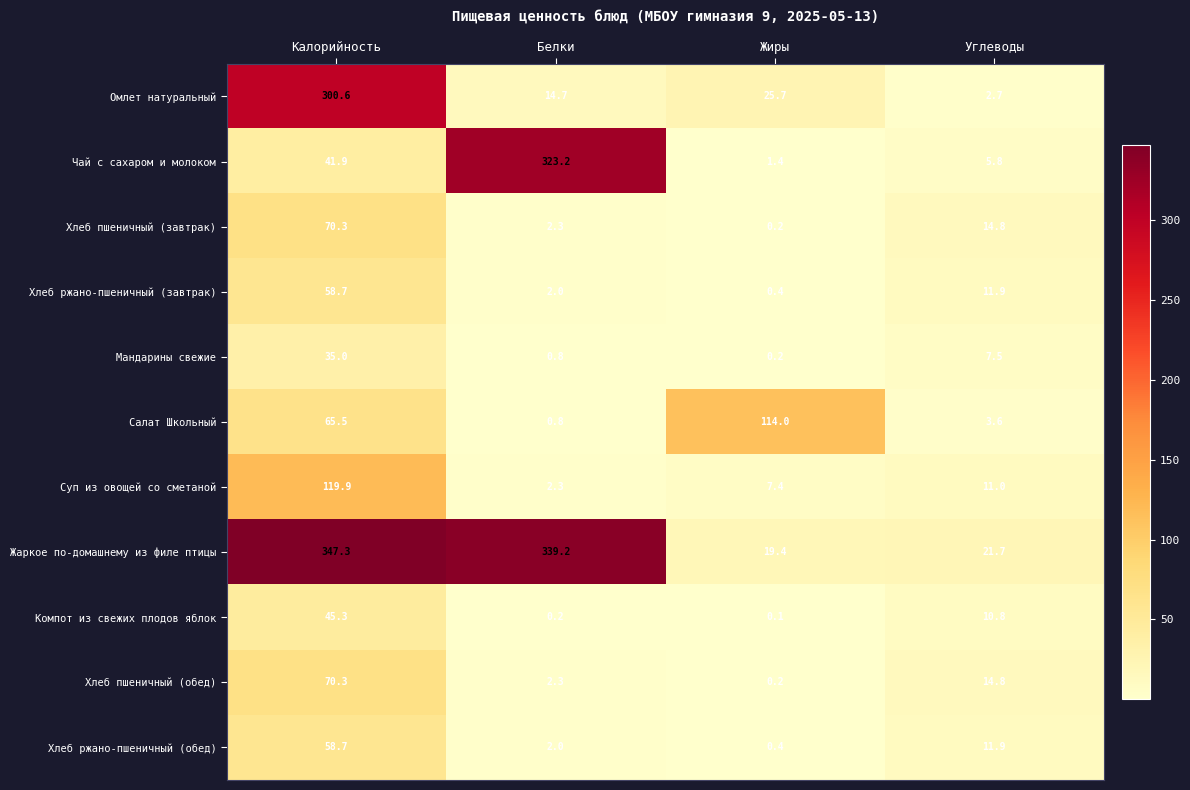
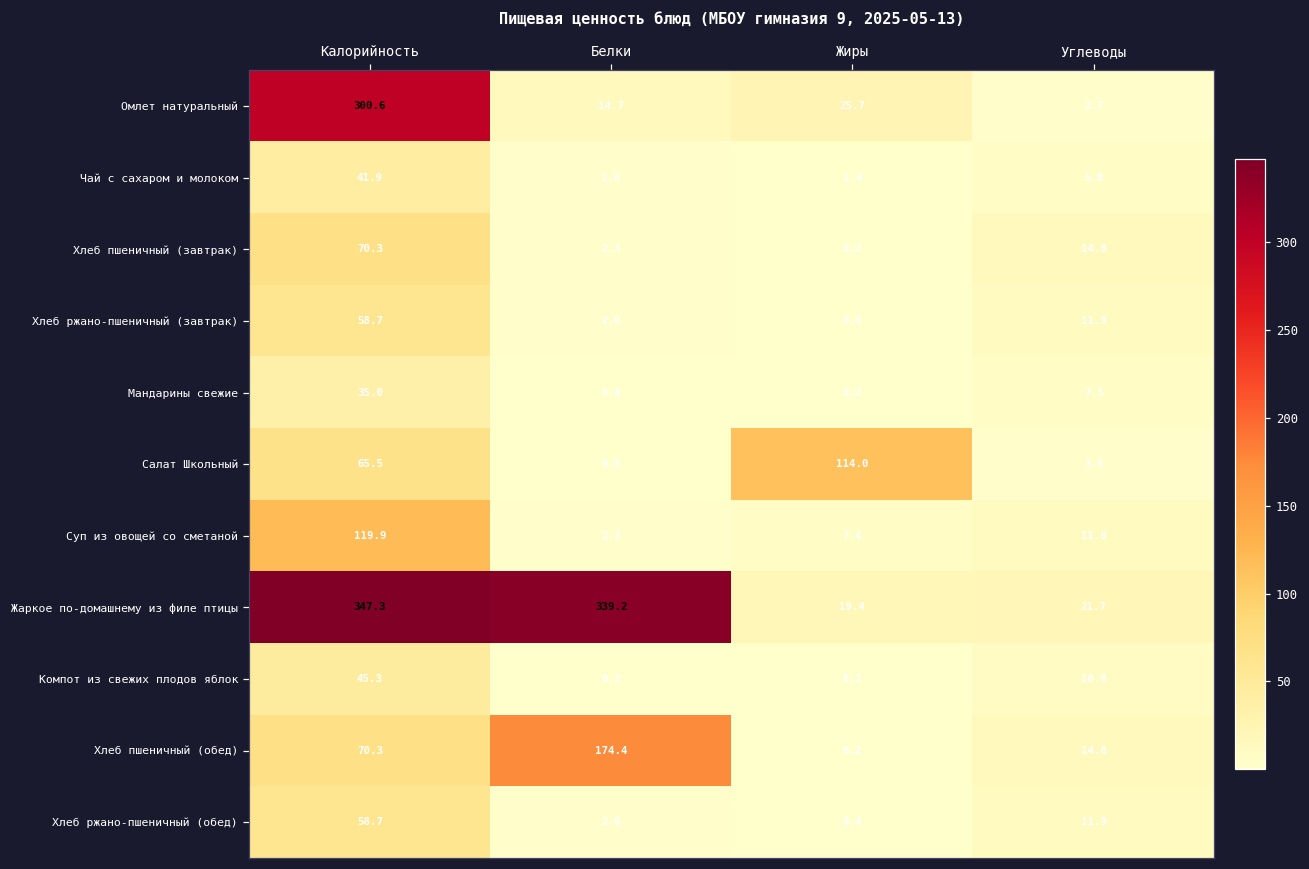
  {
    "Омлет натуральный": {
      "Калорийность": 300.6,
      "Белки": 14.7,
      "Жиры": 25.7,
      "Углеводы": 2.7
    },
    "Чай с сахаром и молоком": {
      "Калорийность": 41.9,
-     "Белки": 323.2,
+     "Белки": 1.6,
      "Жиры": 1.4,
      "Углеводы": 5.8
    },
    "Хлеб пшеничный (завтрак)": {
      "Калорийность": 70.3,
      "Белки": 2.3,
      "Жиры": 0.2,
      "Углеводы": 14.8
    },
    "Хлеб ржано-пшеничный (завтрак)": {
      "Калорийность": 58.7,
      "Белки": 2.0,
      "Жиры": 0.4,
      "Углеводы": 11.9
    },
    "Мандарины свежие": {
      "Калорийность": 35.0,
      "Белки": 0.8,
      "Жиры": 0.2,
      "Углеводы": 7.5
    },
    "Салат Школьный": {
      "Калорийность": 65.5,
      "Белки": 0.8,
      "Жиры": 114.0,
      "Углеводы": 3.6
    },
    "Суп из овощей со сметаной": {
      "Калорийность": 119.9,
      "Белки": 2.3,
      "Жиры": 7.4,
      "Углеводы": 11.0
    },
    "Жаркое по-домашнему из филе птицы": {
      "Калорийность": 347.3,
      "Белки": 339.2,
      "Жиры": 19.4,
      "Углеводы": 21.7
    },
    "Компот из свежих плодов яблок": {
      "Калорийность": 45.3,
      "Белки": 0.2,
      "Жиры": 0.1,
      "Углеводы": 10.8
    },
    "Хлеб пшеничный (обед)": {
      "Калорийность": 70.3,
-     "Белки": 2.3,
+     "Белки": 174.4,
      "Жиры": 0.2,
      "Углеводы": 14.8
    },
    "Хлеб ржано-пшеничный (обед)": {
      "Калорийность": 58.7,
      "Белки": 2.0,
      "Жиры": 0.4,
      "Углеводы": 11.9
    }
  }
